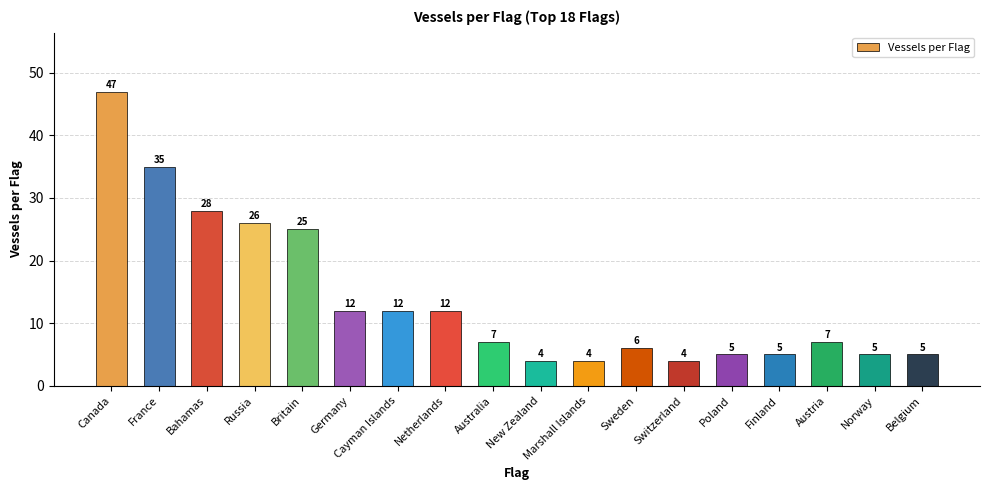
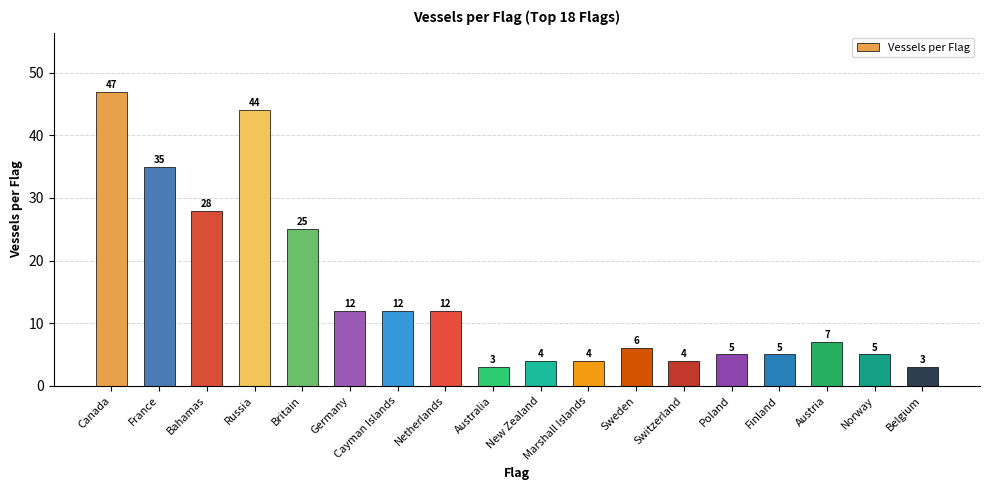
  {
    "Canada": 47,
    "France": 35,
    "Bahamas": 28,
-   "Russia": 26,
+   "Russia": 44,
    "Britain": 25,
    "Germany": 12,
    "Cayman Islands": 12,
    "Netherlands": 12,
-   "Australia": 7,
+   "Australia": 3,
    "New Zealand": 4,
    "Marshall Islands": 4,
    "Sweden": 6,
    "Switzerland": 4,
    "Poland": 5,
    "Finland": 5,
    "Austria": 7,
    "Norway": 5,
-   "Belgium": 5
+   "Belgium": 3
  }
